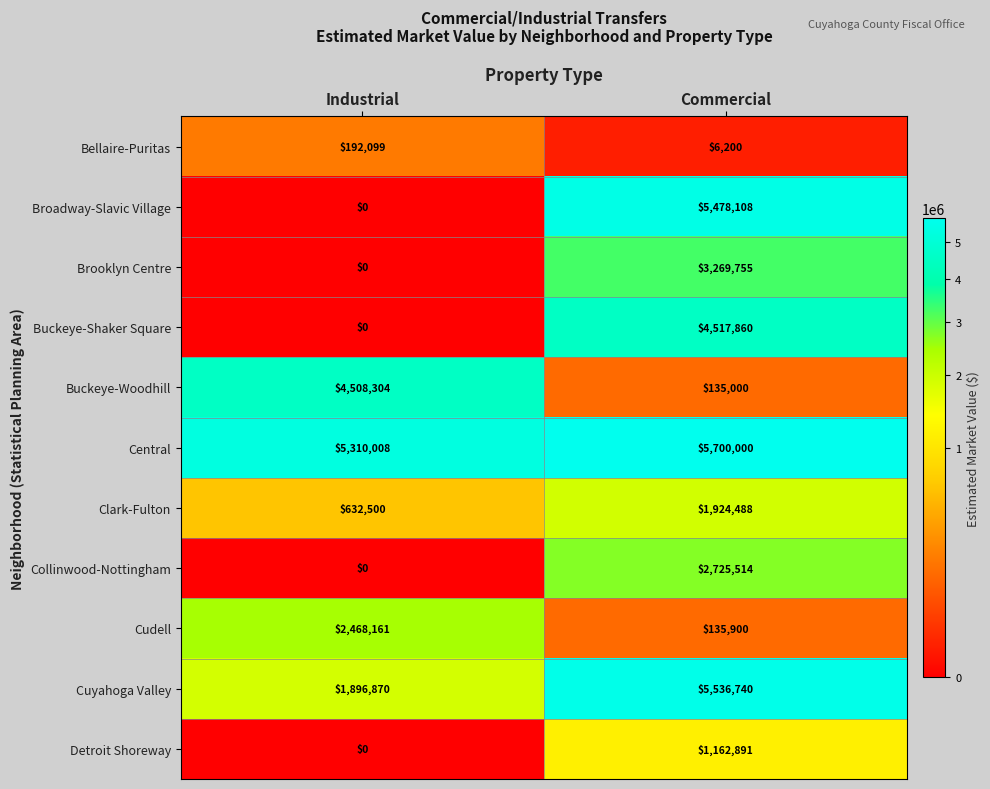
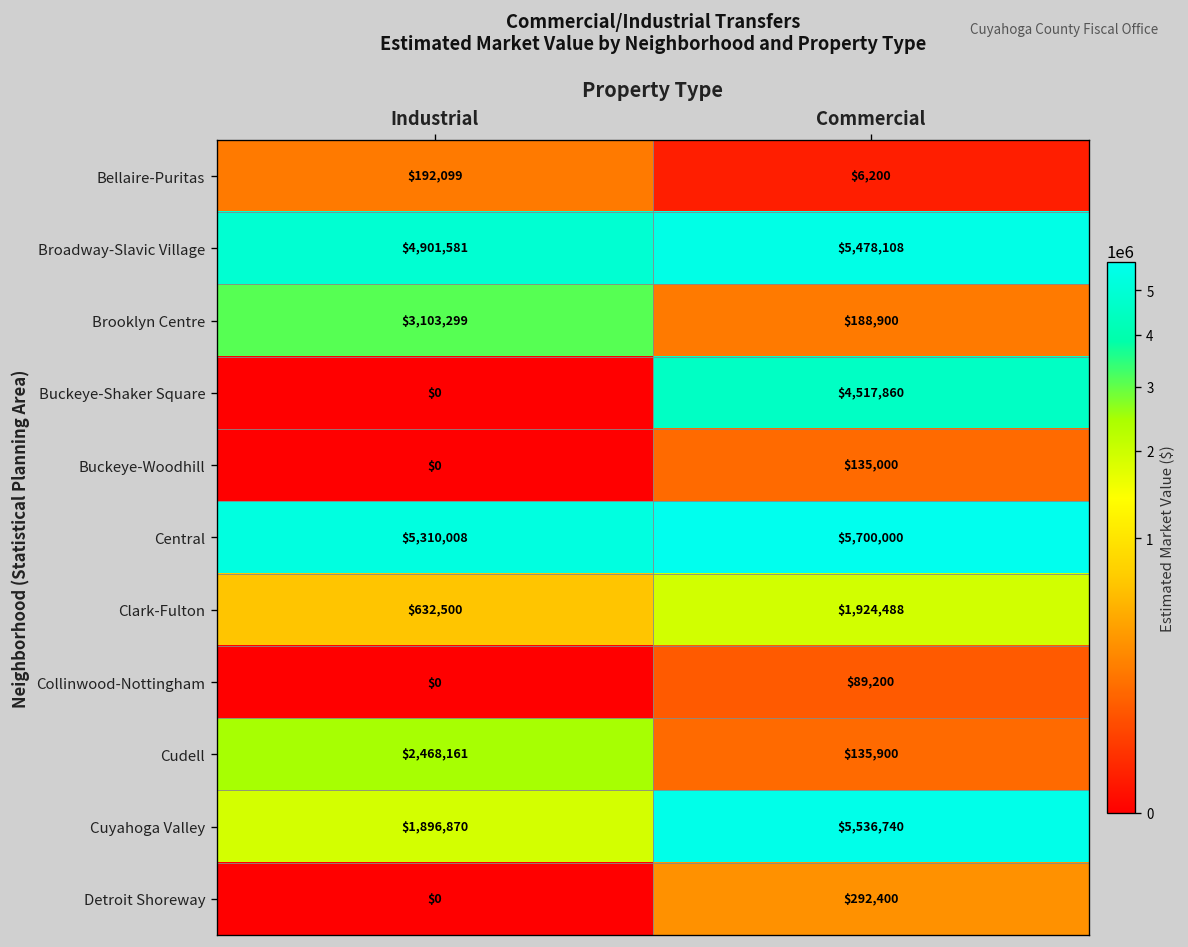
  {
    "Bellaire-Puritas": {
      "Industrial": "$192,099",
      "Commercial": "$6,200"
    },
    "Broadway-Slavic Village": {
-     "Industrial": "$0",
+     "Industrial": "$4,901,581",
      "Commercial": "$5,478,108"
    },
    "Brooklyn Centre": {
-     "Industrial": "$0",
-     "Commercial": "$3,269,755"
+     "Industrial": "$3,103,299",
+     "Commercial": "$188,900"
    },
    "Buckeye-Shaker Square": {
      "Industrial": "$0",
      "Commercial": "$4,517,860"
    },
    "Buckeye-Woodhill": {
-     "Industrial": "$4,508,304",
+     "Industrial": "$0",
      "Commercial": "$135,000"
    },
    "Central": {
      "Industrial": "$5,310,008",
      "Commercial": "$5,700,000"
    },
    "Clark-Fulton": {
      "Industrial": "$632,500",
      "Commercial": "$1,924,488"
    },
    "Collinwood-Nottingham": {
      "Industrial": "$0",
-     "Commercial": "$2,725,514"
+     "Commercial": "$89,200"
    },
    "Cudell": {
      "Industrial": "$2,468,161",
      "Commercial": "$135,900"
    },
    "Cuyahoga Valley": {
      "Industrial": "$1,896,870",
      "Commercial": "$5,536,740"
    },
    "Detroit Shoreway": {
      "Industrial": "$0",
-     "Commercial": "$1,162,891"
+     "Commercial": "$292,400"
    }
  }
